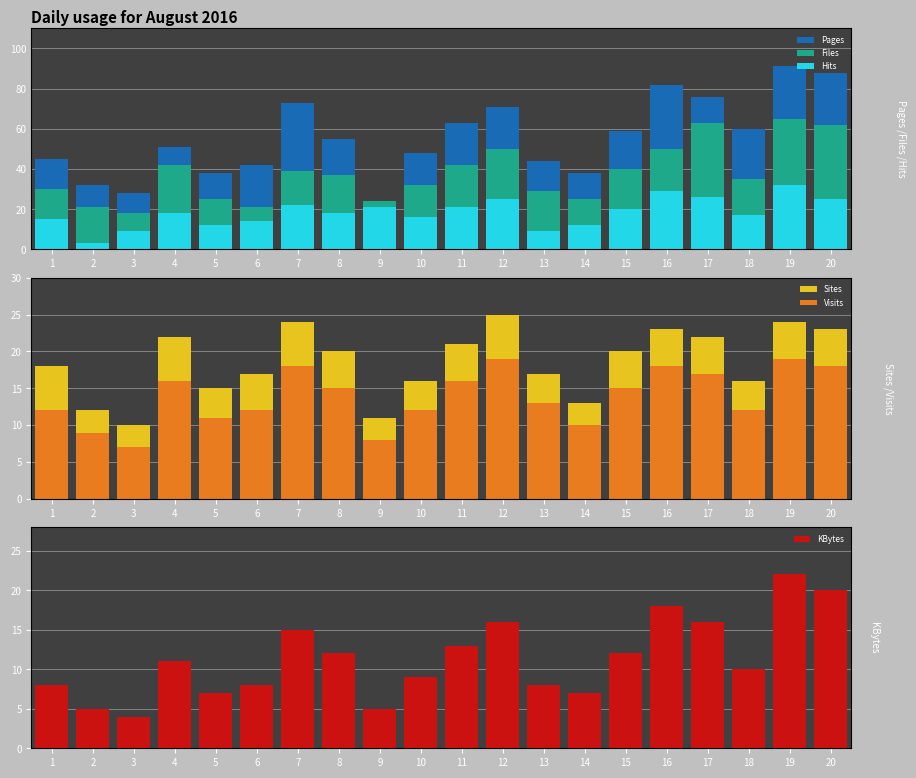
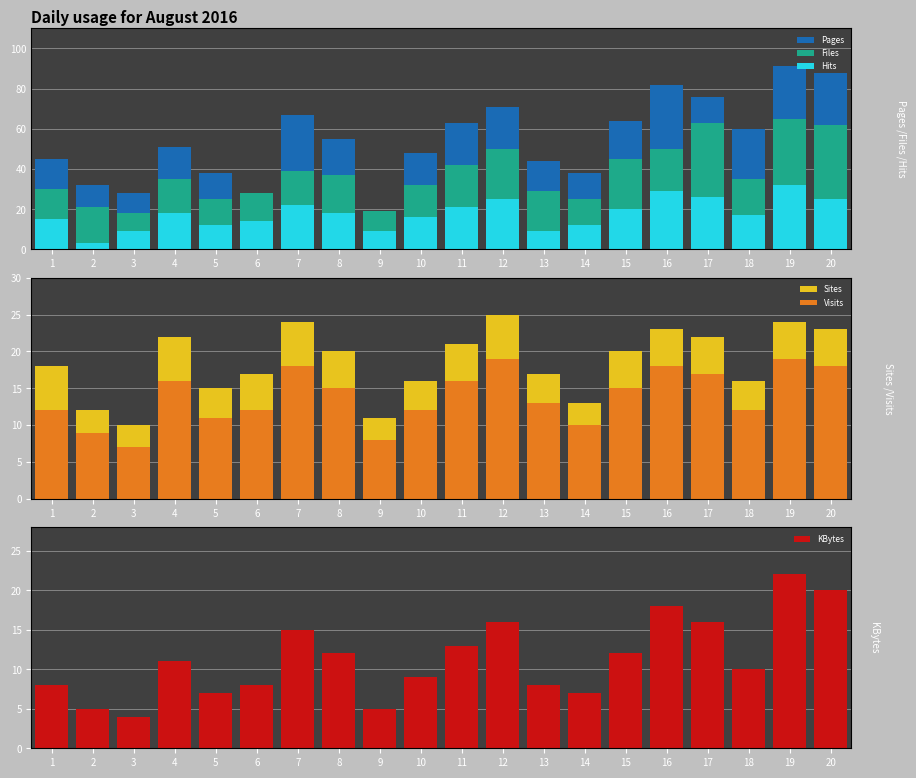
  {
    "Daily usage for August 2016": {
      "Pages": {
        "1": 45,
        "2": 32,
        "3": 28,
        "4": 51,
        "5": 38,
-       "6": 42,
-       "7": 73,
+       "6": 20,
+       "7": 67,
        "8": 55,
        "10": 48,
        "11": 63,
        "12": 71,
        "13": 44,
        "14": 38,
-       "15": 59,
+       "15": 64,
        "16": 82,
        "17": 76,
        "18": 60,
        "19": 91
      },
      "Files": {
-       "4": 42,
-       "6": 21,
-       "9": 24,
-       "15": 40
+       "4": 35,
+       "6": 28,
+       "9": 19,
+       "15": 45
      },
      "Hits": {
-       "9": 21
+       "9": 9
      }
    }
  }
